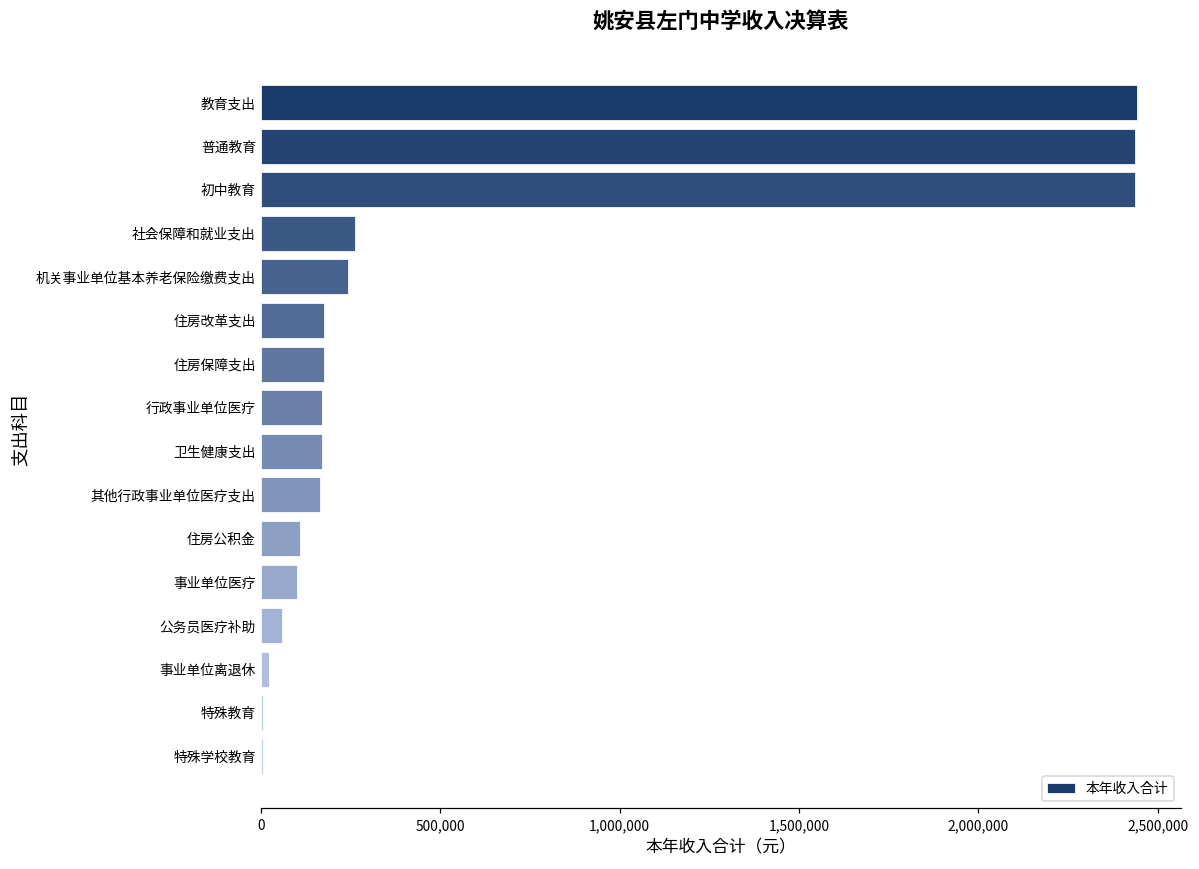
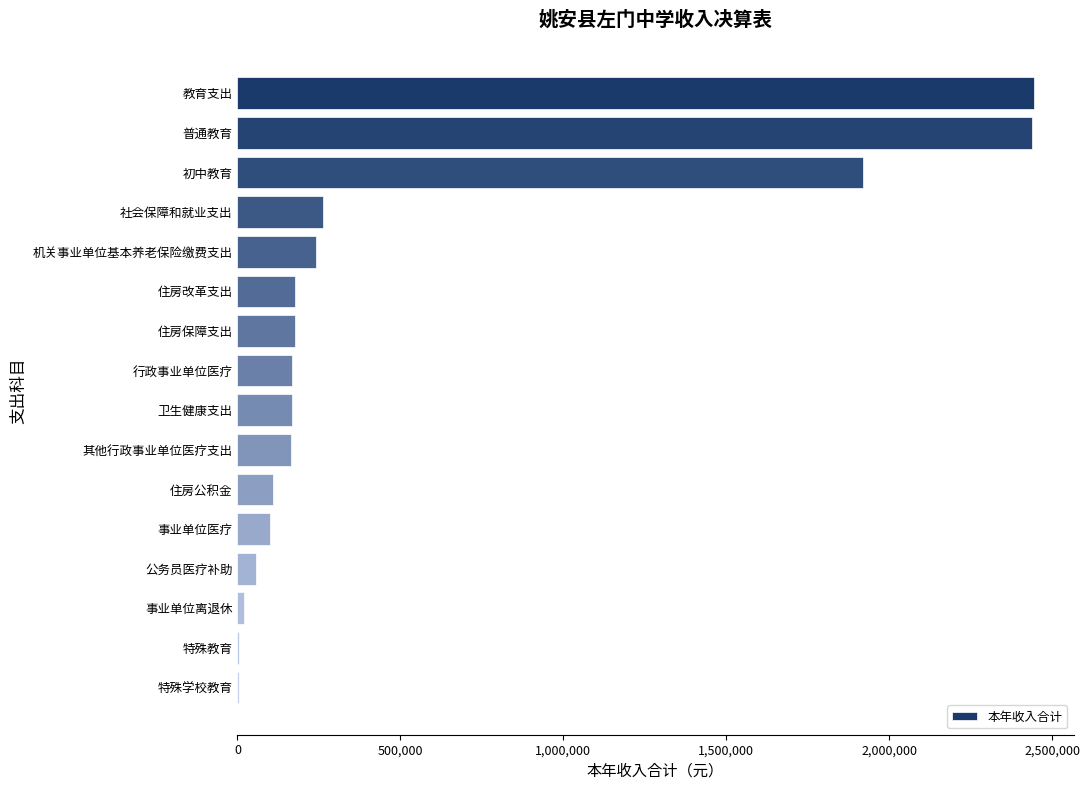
  {
    "教育支出": "2,440,000",
    "普通教育": "2,440,000",
-   "初中教育": "2,440,000",
+   "初中教育": "1,920,000",
    "社会保障和就业支出": "260,000",
    "机关事业单位基本养老保险缴费支出": "240,000",
    "住房改革支出": "180,000",
    "住房保障支出": "180,000",
    "行政事业单位医疗": "170,000",
    "卫生健康支出": "170,000",
    "其他行政事业单位医疗支出": "160,000",
    "住房公积金": "110,000",
    "事业单位医疗": "100,000",
    "公务员医疗补助": "60,000",
    "事业单位离退休": "20,000"
  }
